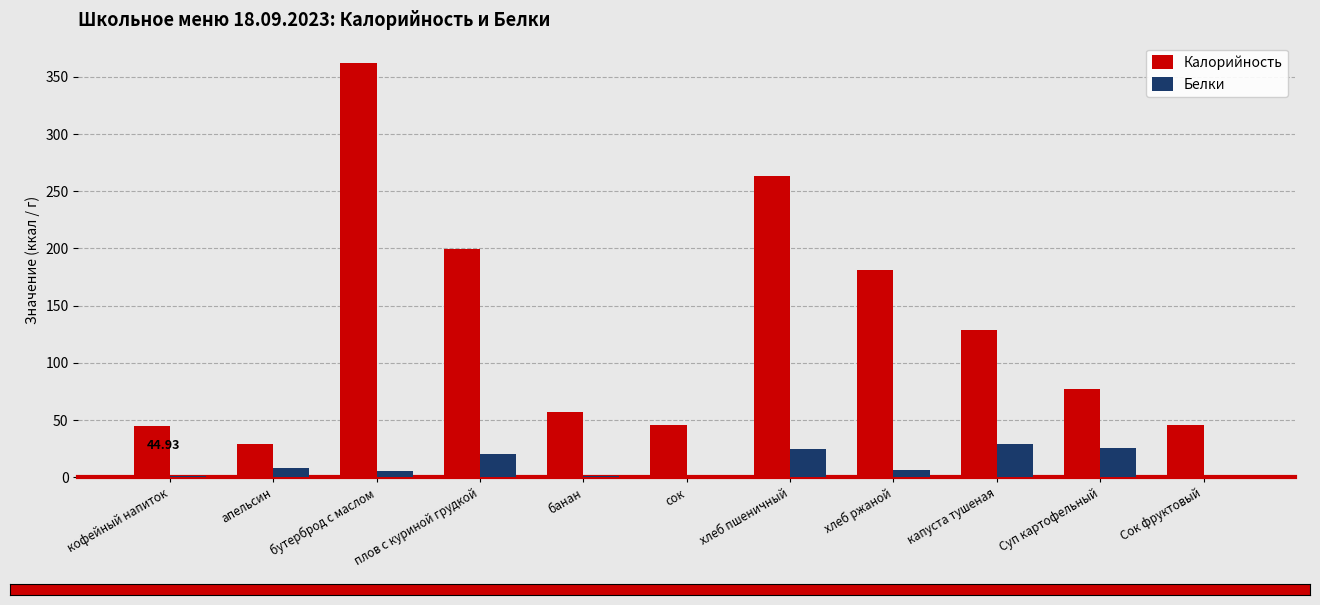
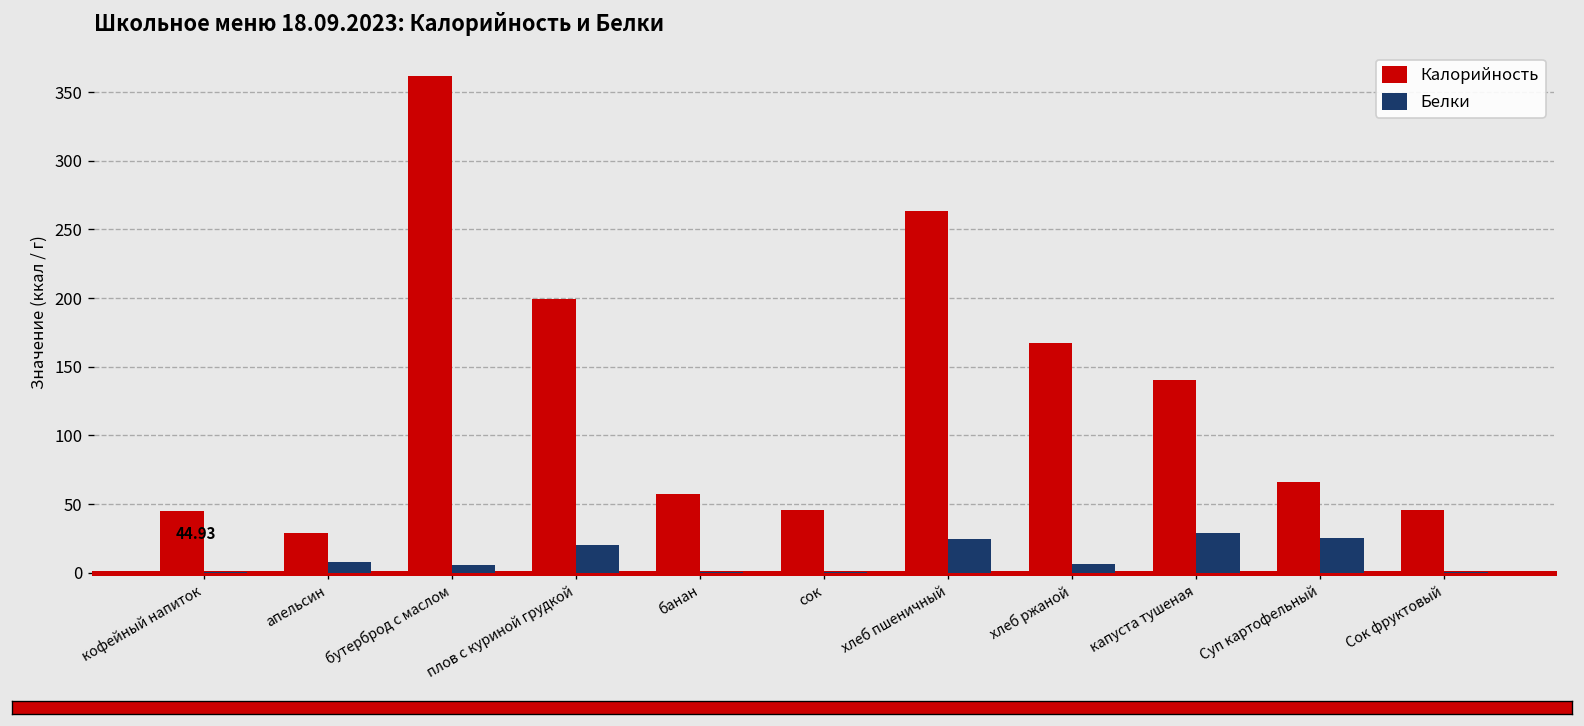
  {
    "Калорийность": {
      "апельсин": 29,
      "бутерброд с маслом": 362,
      "плов с куриной грудкой": 200,
      "банан": 57,
      "сок": 46,
      "хлеб пшеничный": 264,
-     "хлеб ржаной": 181,
-     "капуста тушеная": 129,
-     "Суп картофельный": 77,
+     "хлеб ржаной": 167,
+     "капуста тушеная": 141,
+     "Суп картофельный": 66,
      "Сок фруктовый": 46
    },
    "Белки": {
      "апельсин": 8,
      "бутерброд с маслом": 6,
      "плов с куриной грудкой": 20,
      "хлеб пшеничный": 24,
      "хлеб ржаной": 7,
      "капуста тушеная": 29,
      "Суп картофельный": 26
    }
  }
